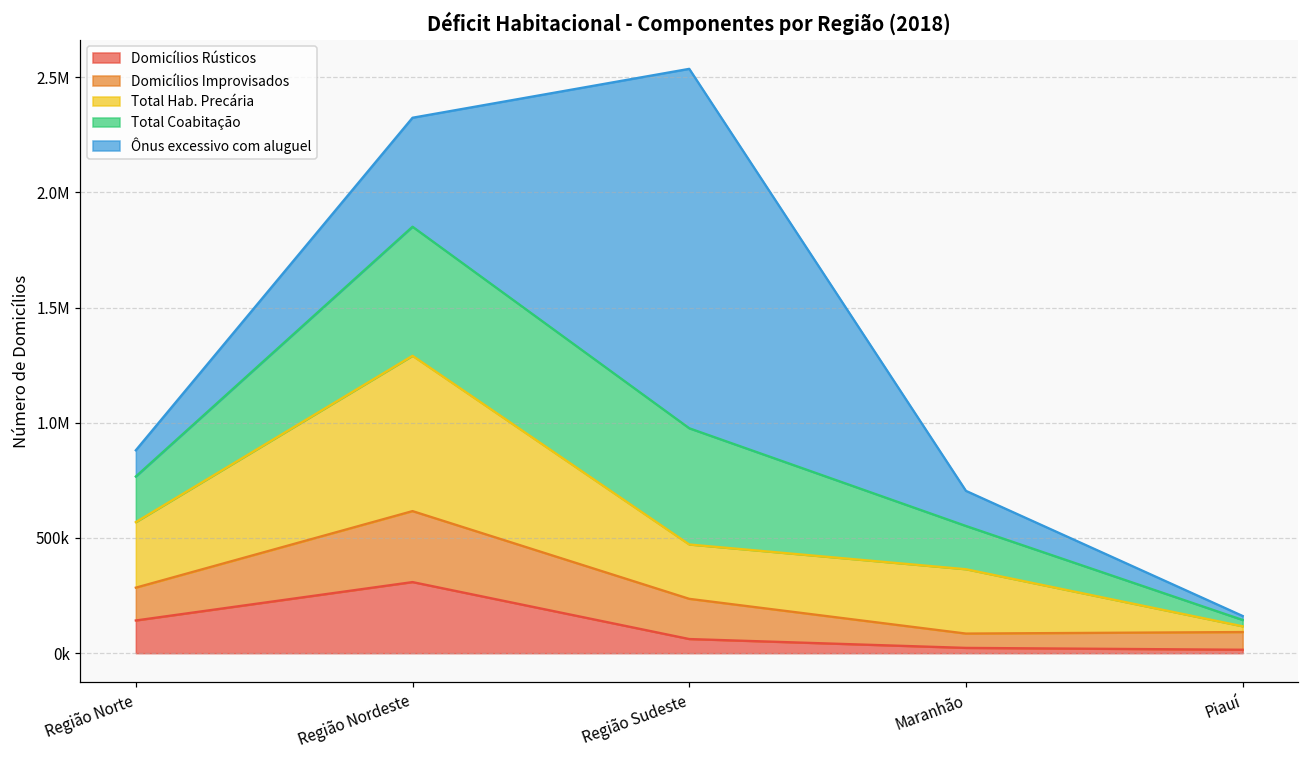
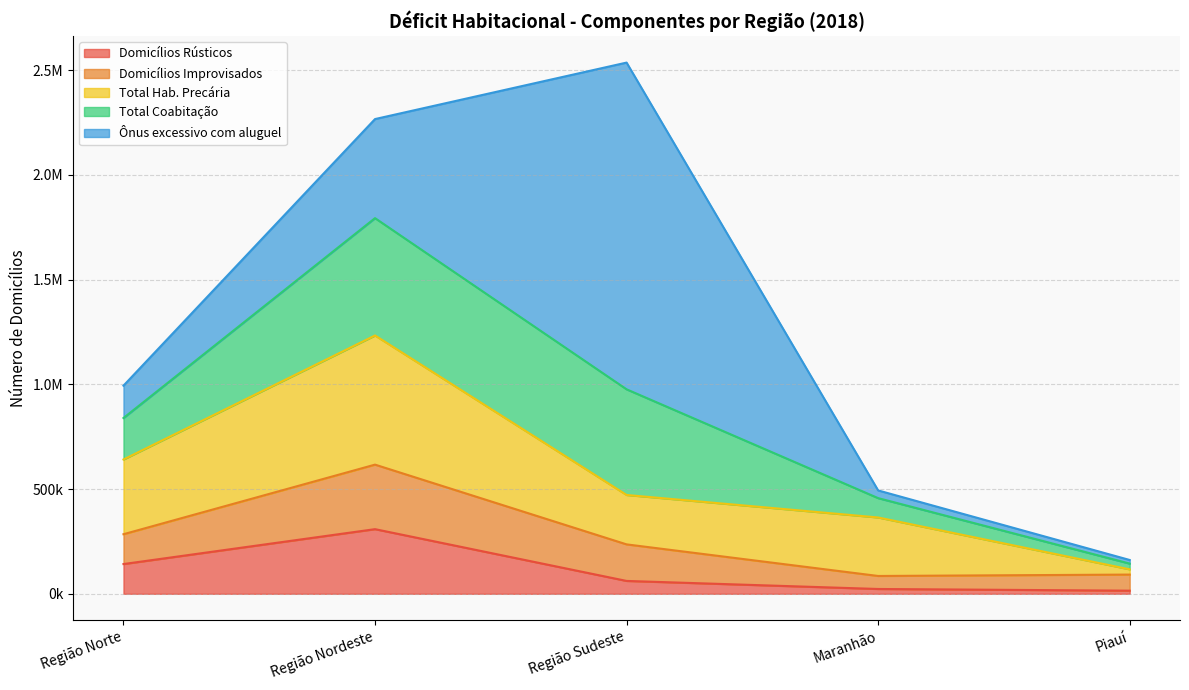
  {
    "Total Hab. Precária": {
-     "Região Norte": 280000,
-     "Região Nordeste": 670000,
+     "Região Norte": 360000,
+     "Região Nordeste": 620000,
      "Região Sudeste": 240000,
      "Maranhão": 280000,
      "Piauí": 20000
    },
    "Total Coabitação": {
      "Região Norte": 200000,
      "Região Nordeste": 560000,
      "Região Sudeste": 500000,
-     "Maranhão": 190000,
+     "Maranhão": 90000,
      "Piauí": 30000
    },
    "Ônus excessivo com aluguel": {
-     "Região Norte": 110000,
+     "Região Norte": 150000,
      "Região Nordeste": 470000,
      "Região Sudeste": 1560000,
-     "Maranhão": 150000,
+     "Maranhão": 40000,
      "Piauí": 20000
    }
  }
